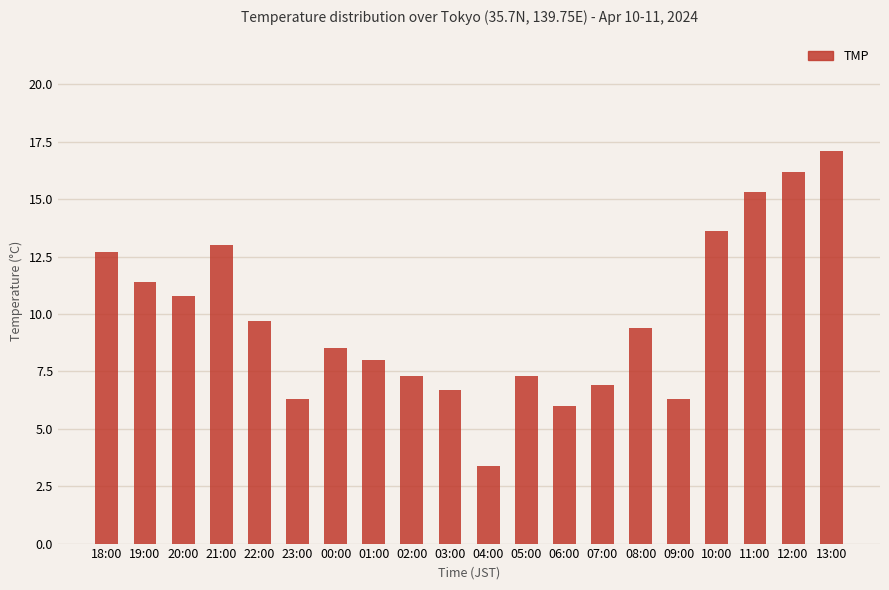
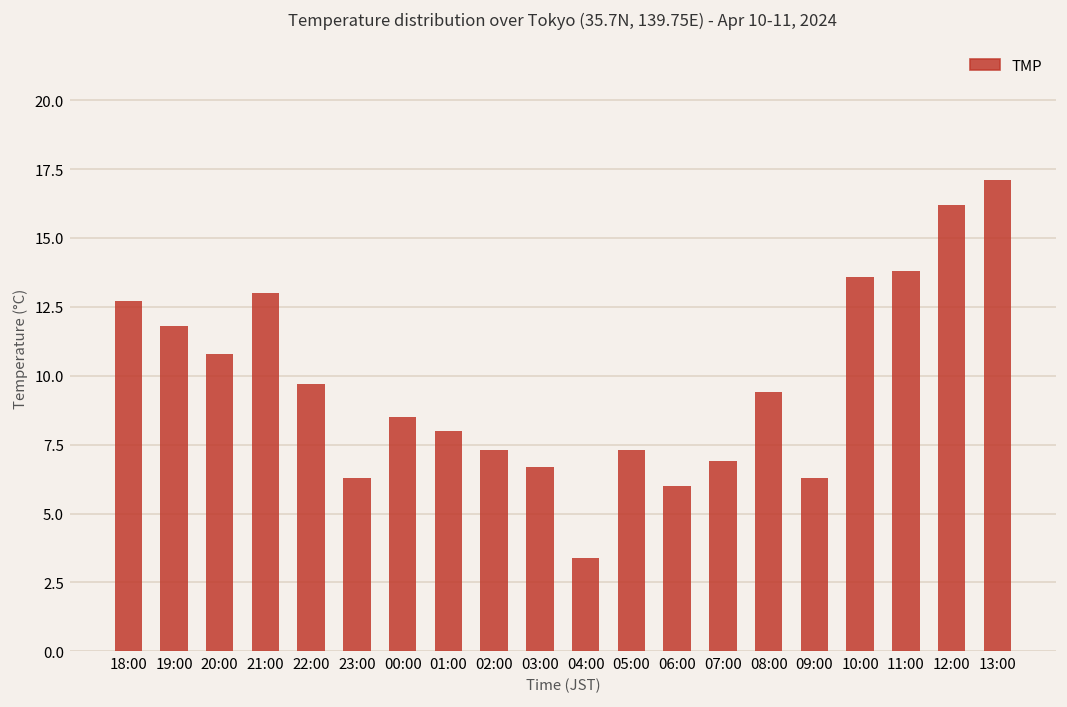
  {
    "18:00": 12.7,
-   "19:00": 11.4,
+   "19:00": 11.8,
    "20:00": 10.8,
    "21:00": 13.0,
    "22:00": 9.7,
    "23:00": 6.3,
    "00:00": 8.5,
    "01:00": 8.0,
    "02:00": 7.3,
    "03:00": 6.7,
    "04:00": 3.4,
    "05:00": 7.3,
    "06:00": 6.0,
    "07:00": 6.9,
    "08:00": 9.4,
    "09:00": 6.3,
    "10:00": 13.6,
-   "11:00": 15.3,
+   "11:00": 13.8,
    "12:00": 16.2,
    "13:00": 17.1
  }
